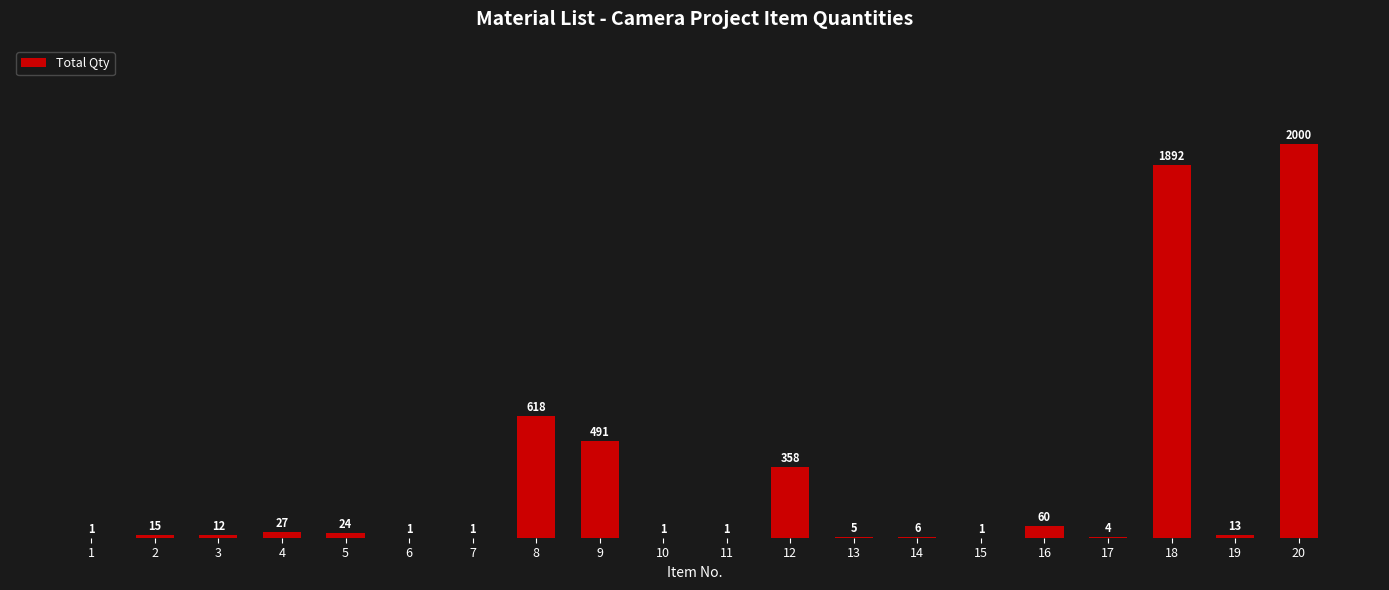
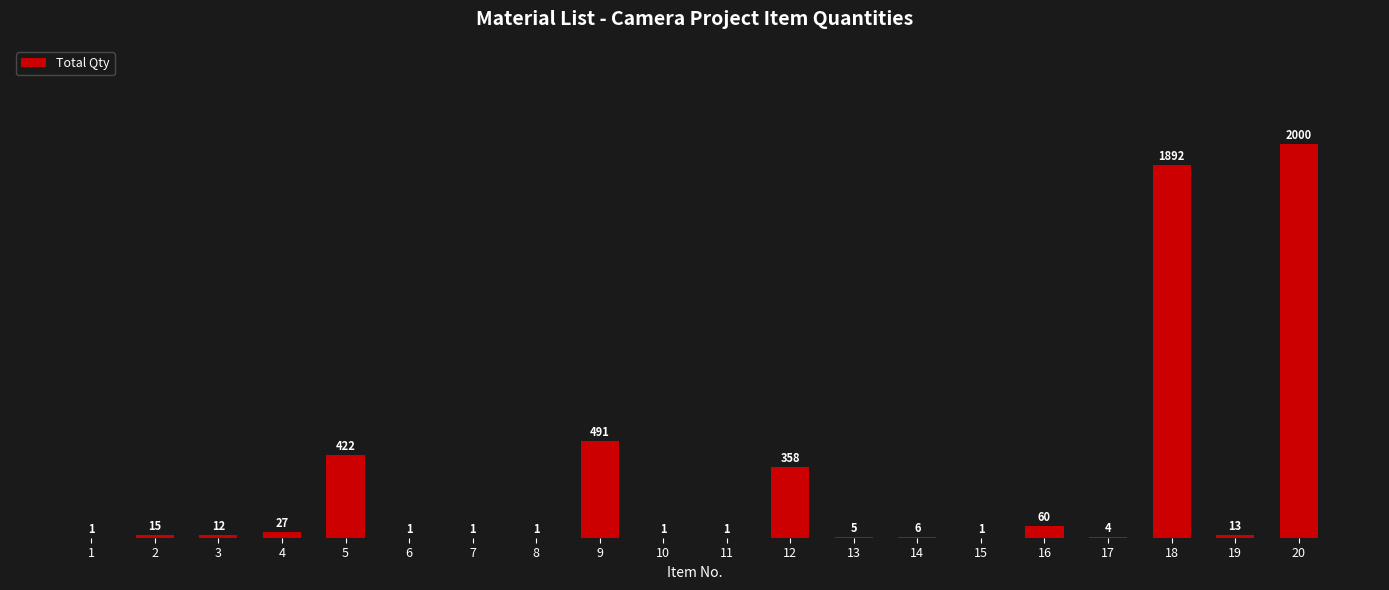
  {
    "1": 1,
    "2": 15,
    "3": 12,
    "4": 27,
-   "5": 24,
+   "5": 422,
    "6": 1,
    "7": 1,
-   "8": 618,
+   "8": 1,
    "9": 491,
    "10": 1,
    "11": 1,
    "12": 358,
    "13": 5,
    "14": 6,
    "15": 1,
    "16": 60,
    "17": 4,
    "18": 1892,
    "19": 13,
    "20": 2000
  }
